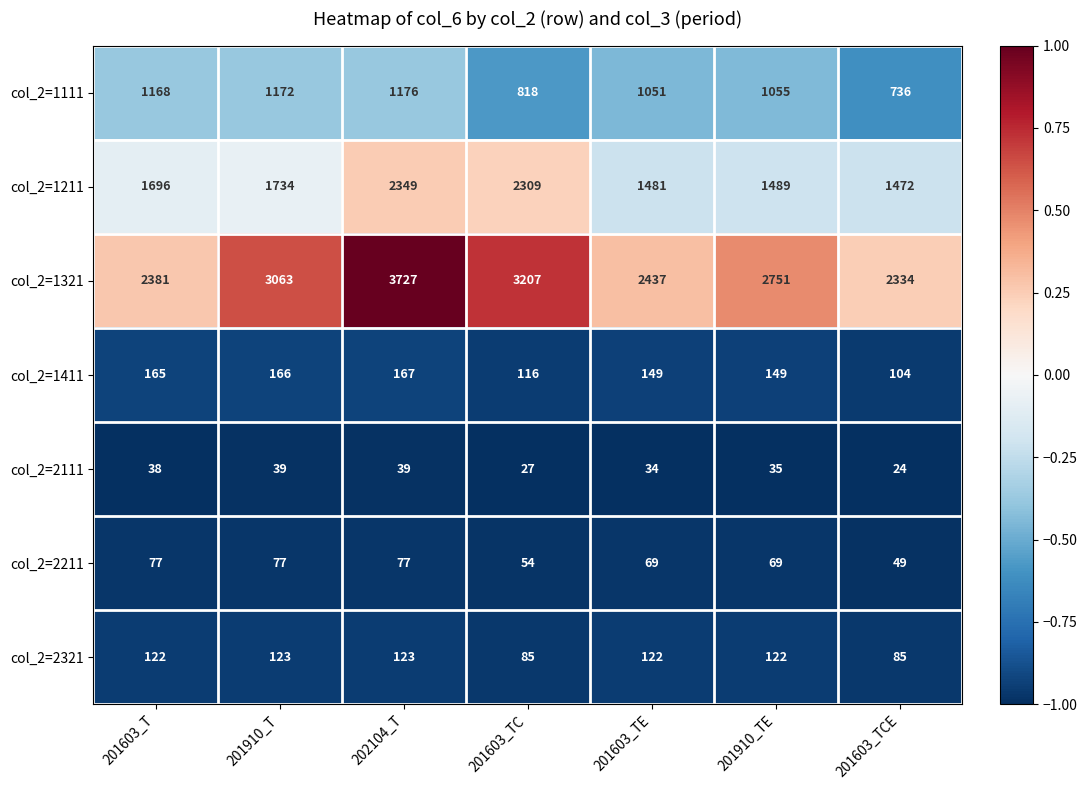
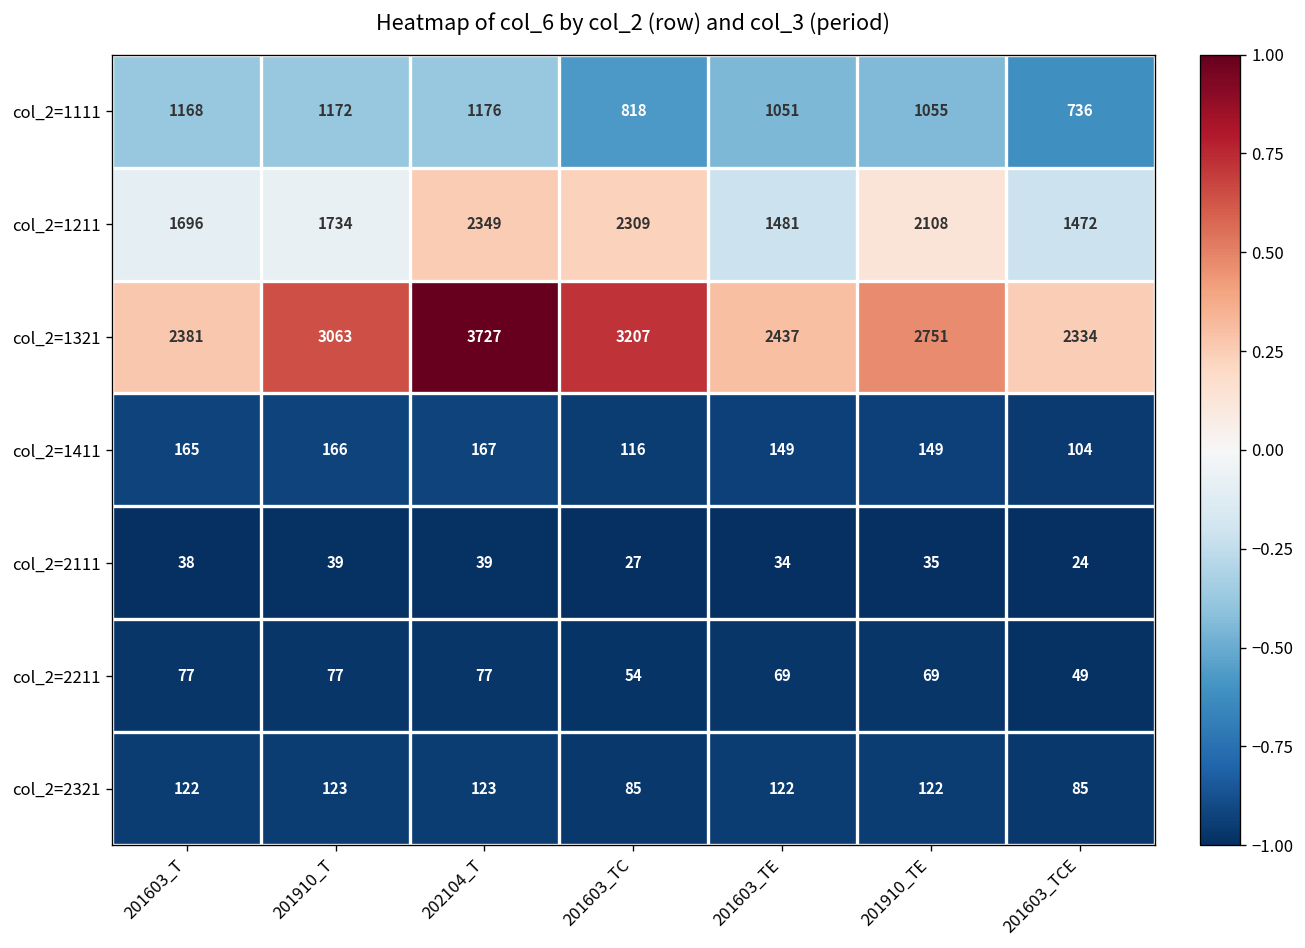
  {
    "col_2=1111": {
      "201603_T": 1168,
      "201910_T": 1172,
      "202104_T": 1176,
      "201603_TC": 818,
      "201603_TE": 1051,
      "201910_TE": 1055,
      "201603_TCE": 736
    },
    "col_2=1211": {
      "201603_T": 1696,
      "201910_T": 1734,
      "202104_T": 2349,
      "201603_TC": 2309,
      "201603_TE": 1481,
-     "201910_TE": 1489,
+     "201910_TE": 2108,
      "201603_TCE": 1472
    },
    "col_2=1321": {
      "201603_T": 2381,
      "201910_T": 3063,
      "202104_T": 3727,
      "201603_TC": 3207,
      "201603_TE": 2437,
      "201910_TE": 2751,
      "201603_TCE": 2334
    },
    "col_2=1411": {
      "201603_T": 165,
      "201910_T": 166,
      "202104_T": 167,
      "201603_TC": 116,
      "201603_TE": 149,
      "201910_TE": 149,
      "201603_TCE": 104
    },
    "col_2=2111": {
      "201603_T": 38,
      "201910_T": 39,
      "202104_T": 39,
      "201603_TC": 27,
      "201603_TE": 34,
      "201910_TE": 35,
      "201603_TCE": 24
    },
    "col_2=2211": {
      "201603_T": 77,
      "201910_T": 77,
      "202104_T": 77,
      "201603_TC": 54,
      "201603_TE": 69,
      "201910_TE": 69,
      "201603_TCE": 49
    },
    "col_2=2321": {
      "201603_T": 122,
      "201910_T": 123,
      "202104_T": 123,
      "201603_TC": 85,
      "201603_TE": 122,
      "201910_TE": 122,
      "201603_TCE": 85
    }
  }
